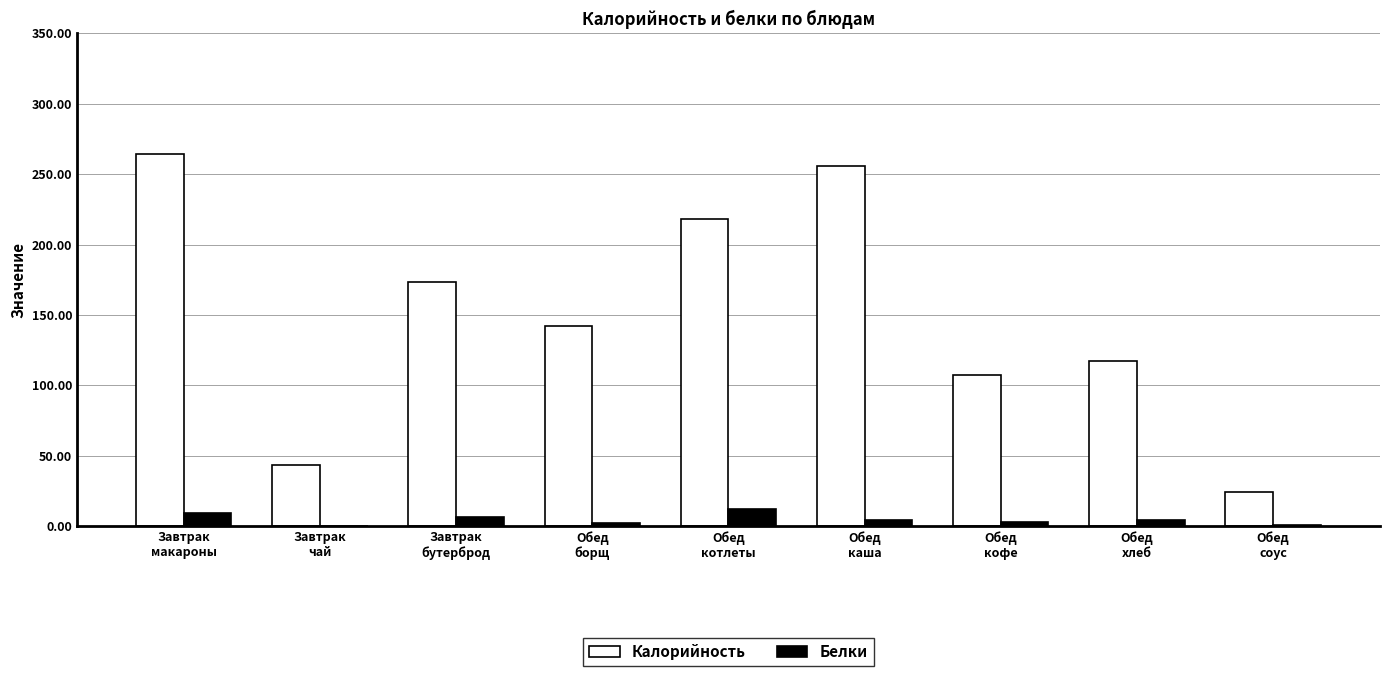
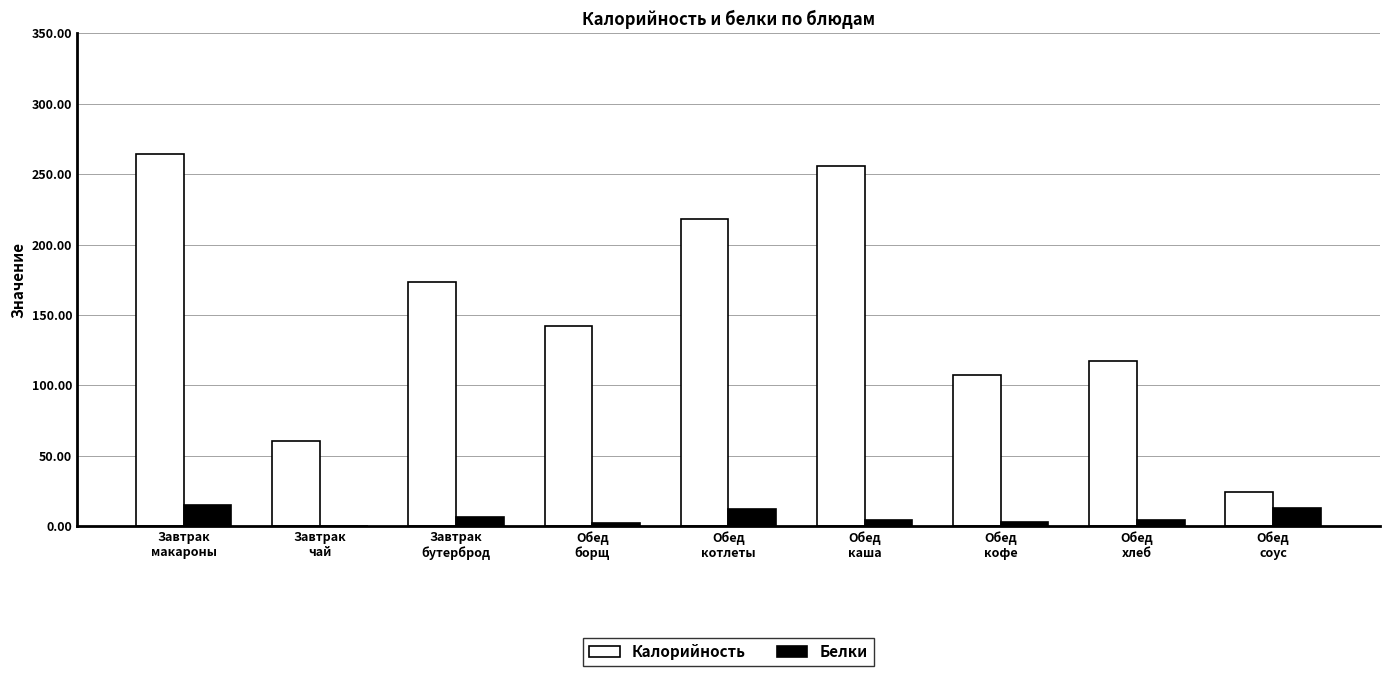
  {
    "Калорийность": {
      "Завтрак макароны": 264,
-     "Завтрак чай": 43,
+     "Завтрак чай": 60,
      "Завтрак бутерброд": 173,
      "Обед борщ": 142,
      "Обед котлеты": 218,
      "Обед каша": 256,
      "Обед кофе": 107,
      "Обед хлеб": 117,
      "Обед соус": 24
    },
    "Белки": {
-     "Завтрак макароны": 9,
+     "Завтрак макароны": 15,
      "Завтрак бутерброд": 6,
      "Обед борщ": 2,
      "Обед котлеты": 12,
      "Обед каша": 4,
      "Обед кофе": 3,
      "Обед хлеб": 4,
-     "Обед соус": 1
+     "Обед соус": 13
    }
  }
